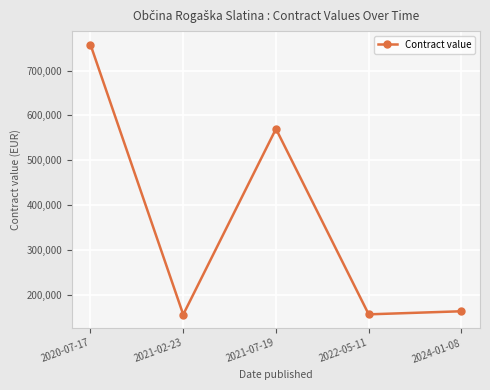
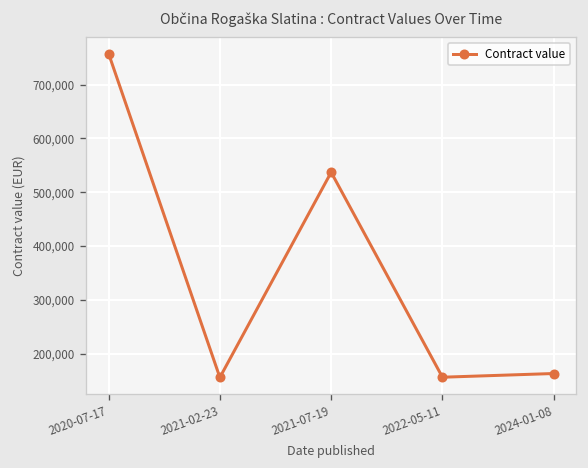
  {
    "2020-07-17": "760,000",
    "2021-02-23": "160,000",
-   "2021-07-19": "570,000",
+   "2021-07-19": "540,000",
    "2022-05-11": "160,000",
    "2024-01-08": "160,000"
  }
